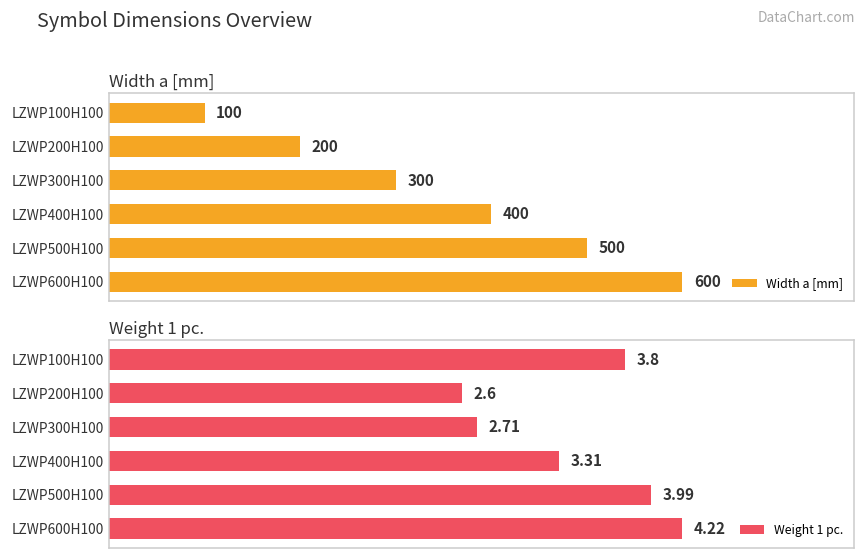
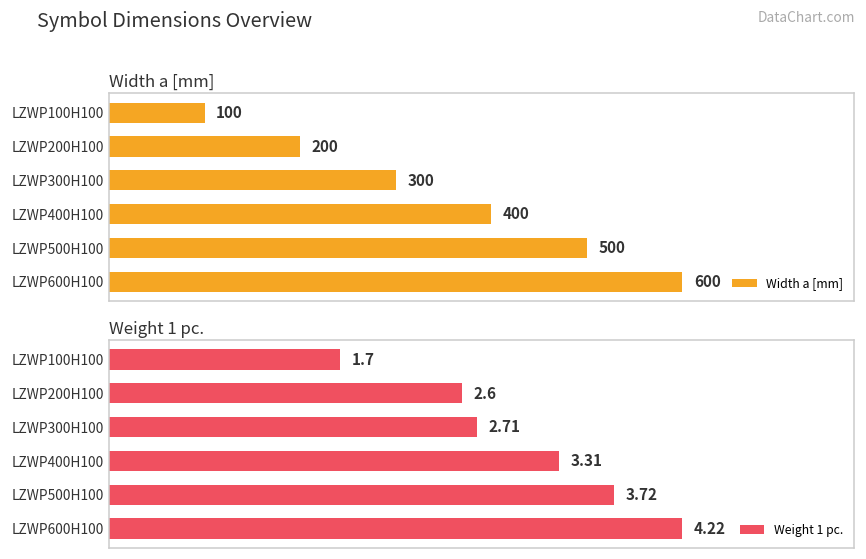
  {
    "Width a [mm]": {
      "LZWP100H100": 100,
      "LZWP200H100": 200,
      "LZWP300H100": 300,
      "LZWP400H100": 400,
      "LZWP500H100": 500,
      "LZWP600H100": 600
    },
    "Weight 1 pc.": {
-     "LZWP100H100": 3.8,
+     "LZWP100H100": 1.7,
      "LZWP200H100": 2.6,
      "LZWP300H100": 2.71,
      "LZWP400H100": 3.31,
-     "LZWP500H100": 3.99,
+     "LZWP500H100": 3.72,
      "LZWP600H100": 4.22
    }
  }
